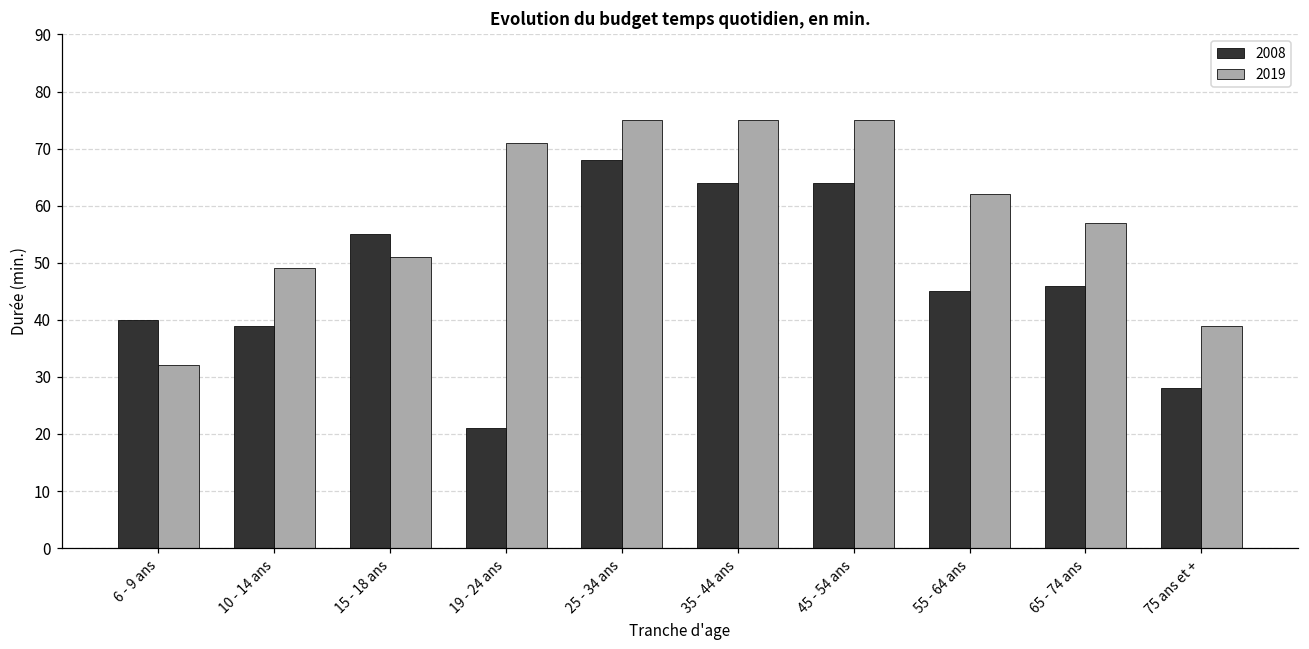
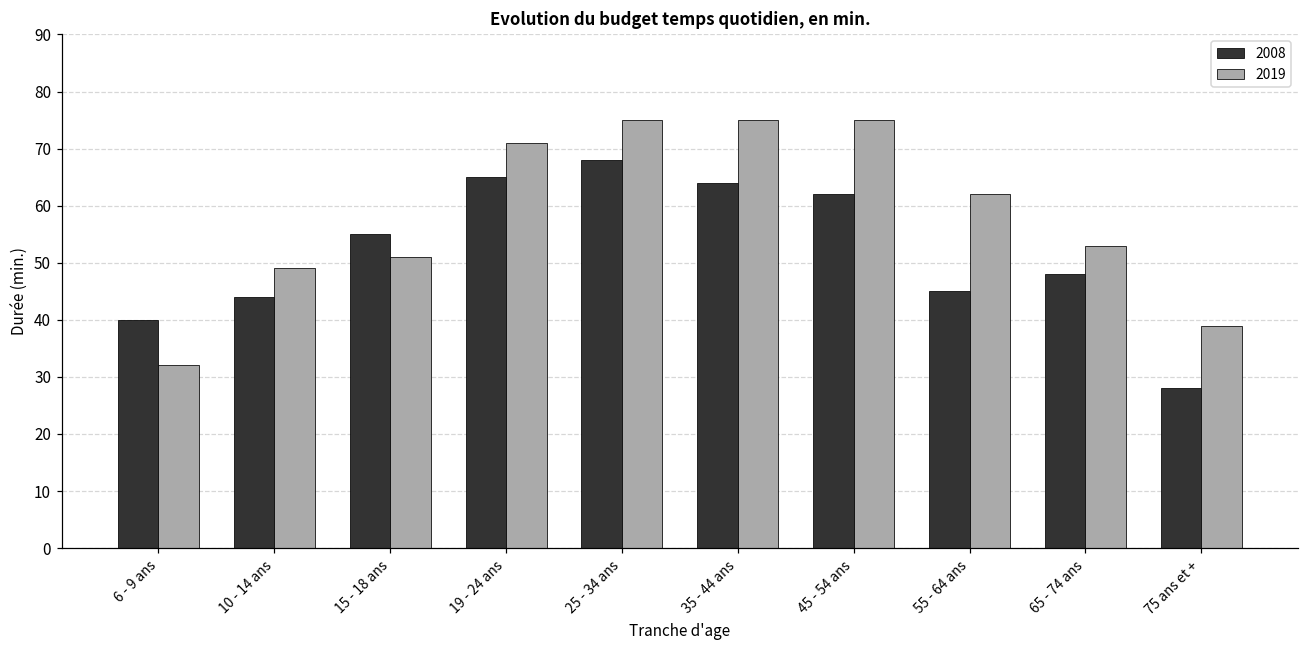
  {
    "2008": {
      "6 - 9 ans": 40,
-     "10 - 14 ans": 39,
+     "10 - 14 ans": 44,
      "15 - 18 ans": 55,
-     "19 - 24 ans": 21,
+     "19 - 24 ans": 65,
      "25 - 34 ans": 68,
      "35 - 44 ans": 64,
-     "45 - 54 ans": 64,
+     "45 - 54 ans": 62,
      "55 - 64 ans": 45,
-     "65 - 74 ans": 46,
+     "65 - 74 ans": 48,
      "75 ans et +": 28
    },
    "2019": {
      "6 - 9 ans": 32,
      "10 - 14 ans": 49,
      "15 - 18 ans": 51,
      "19 - 24 ans": 71,
      "25 - 34 ans": 75,
      "35 - 44 ans": 75,
      "45 - 54 ans": 75,
      "55 - 64 ans": 62,
-     "65 - 74 ans": 57,
+     "65 - 74 ans": 53,
      "75 ans et +": 39
    }
  }
